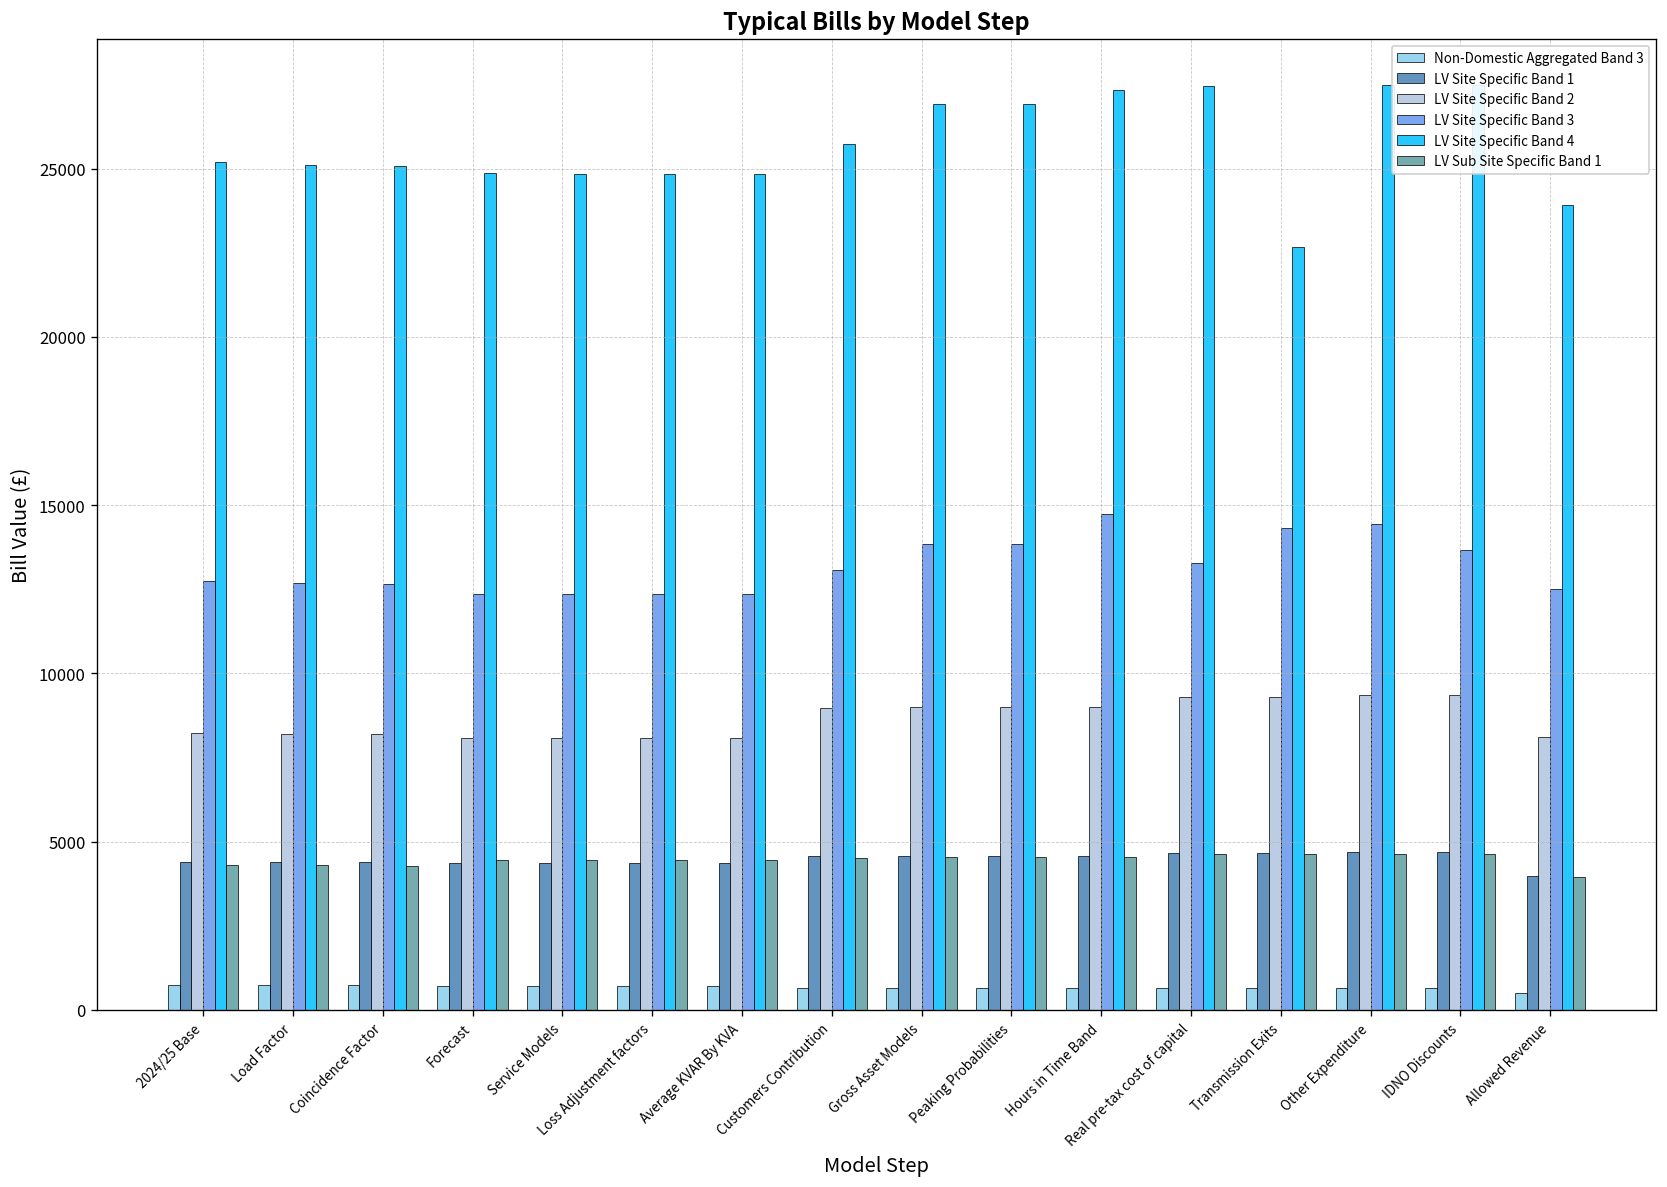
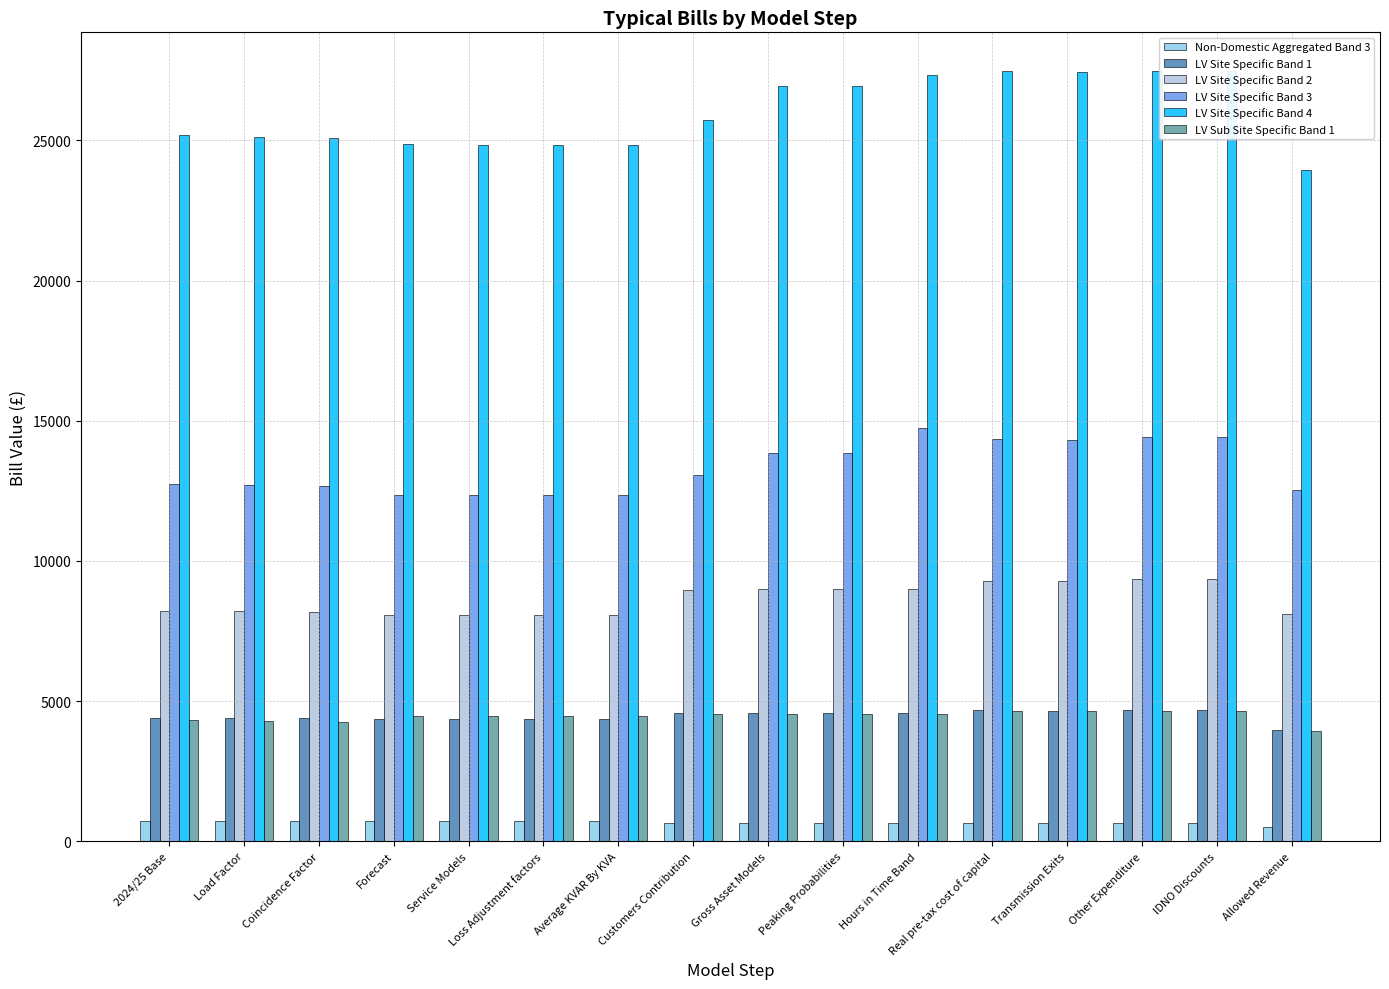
  {
    "LV Site Specific Band 3": {
      "2024/25 Base": 12700,
      "Load Factor": 12700,
      "Coincidence Factor": 12700,
      "Forecast": 12400,
      "Service Models": 12300,
      "Loss Adjustment factors": 12300,
      "Average KVAR By KVA": 12300,
      "Customers Contribution": 13100,
      "Gross Asset Models": 13900,
      "Peaking Probabilities": 13900,
      "Hours in Time Band": 14700,
-     "Real pre-tax cost of capital": 13300,
+     "Real pre-tax cost of capital": 14300,
      "Transmission Exits": 14300,
      "Other Expenditure": 14400,
-     "IDNO Discounts": 13700,
+     "IDNO Discounts": 14400,
      "Allowed Revenue": 12500
    },
    "LV Site Specific Band 4": {
      "2024/25 Base": 25200,
      "Load Factor": 25100,
      "Coincidence Factor": 25100,
      "Forecast": 24900,
      "Service Models": 24800,
      "Loss Adjustment factors": 24800,
      "Average KVAR By KVA": 24800,
      "Customers Contribution": 25700,
      "Gross Asset Models": 26900,
      "Peaking Probabilities": 26900,
      "Hours in Time Band": 27300,
      "Real pre-tax cost of capital": 27500,
-     "Transmission Exits": 22700,
+     "Transmission Exits": 27400,
      "Other Expenditure": 27500,
      "Allowed Revenue": 23900
    }
  }
